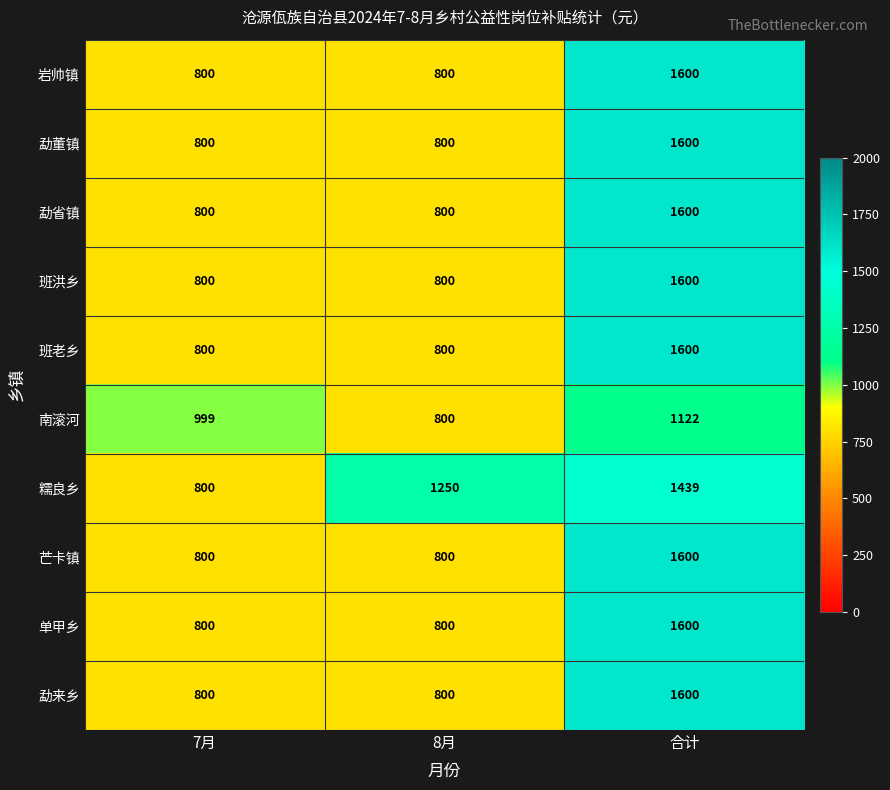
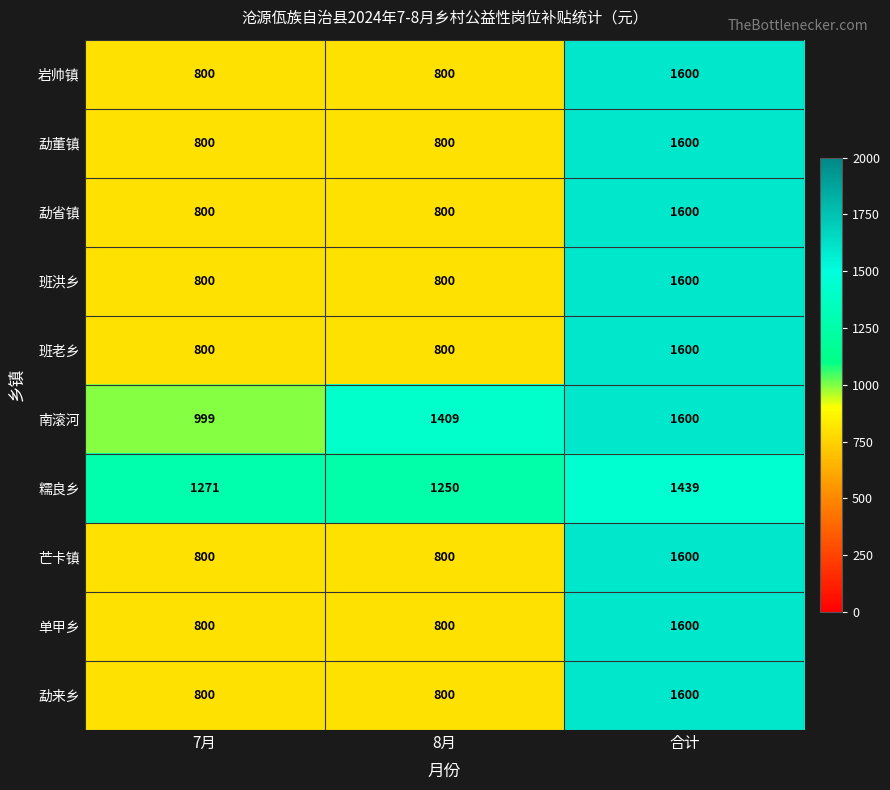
  {
    "岩帅镇": {
      "7月": 800,
      "8月": 800,
      "合计": 1600
    },
    "勐董镇": {
      "7月": 800,
      "8月": 800,
      "合计": 1600
    },
    "勐省镇": {
      "7月": 800,
      "8月": 800,
      "合计": 1600
    },
    "班洪乡": {
      "7月": 800,
      "8月": 800,
      "合计": 1600
    },
    "班老乡": {
      "7月": 800,
      "8月": 800,
      "合计": 1600
    },
    "南滚河": {
      "7月": 999,
-     "8月": 800,
-     "合计": 1122
+     "8月": 1409,
+     "合计": 1600
    },
    "糯良乡": {
-     "7月": 800,
+     "7月": 1271,
      "8月": 1250,
      "合计": 1439
    },
    "芒卡镇": {
      "7月": 800,
      "8月": 800,
      "合计": 1600
    },
    "单甲乡": {
      "7月": 800,
      "8月": 800,
      "合计": 1600
    },
    "勐来乡": {
      "7月": 800,
      "8月": 800,
      "合计": 1600
    }
  }
